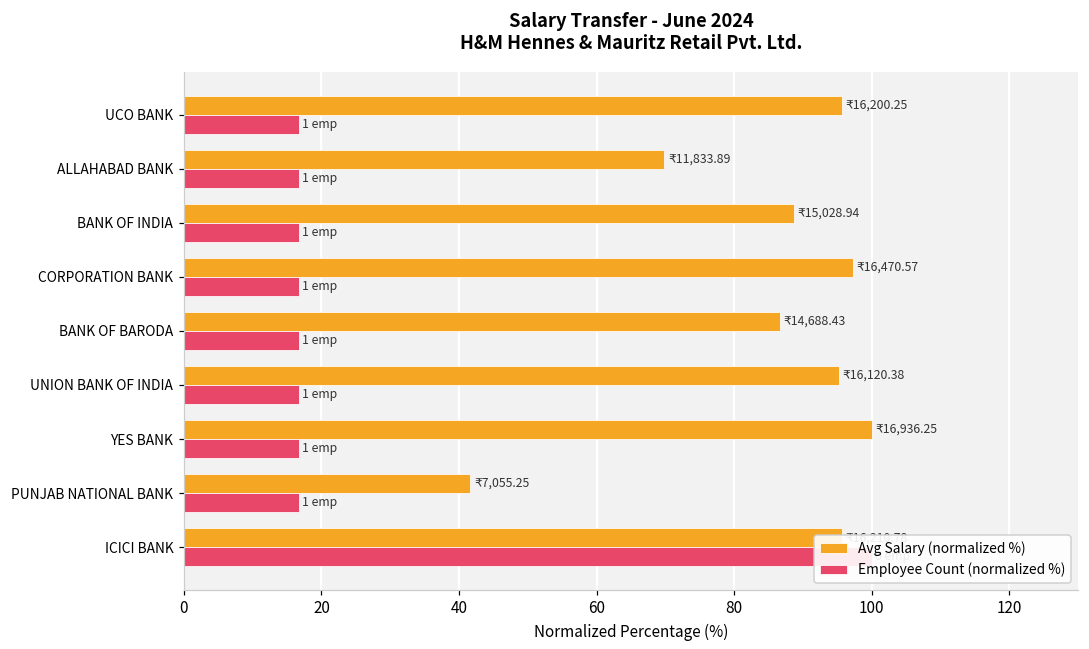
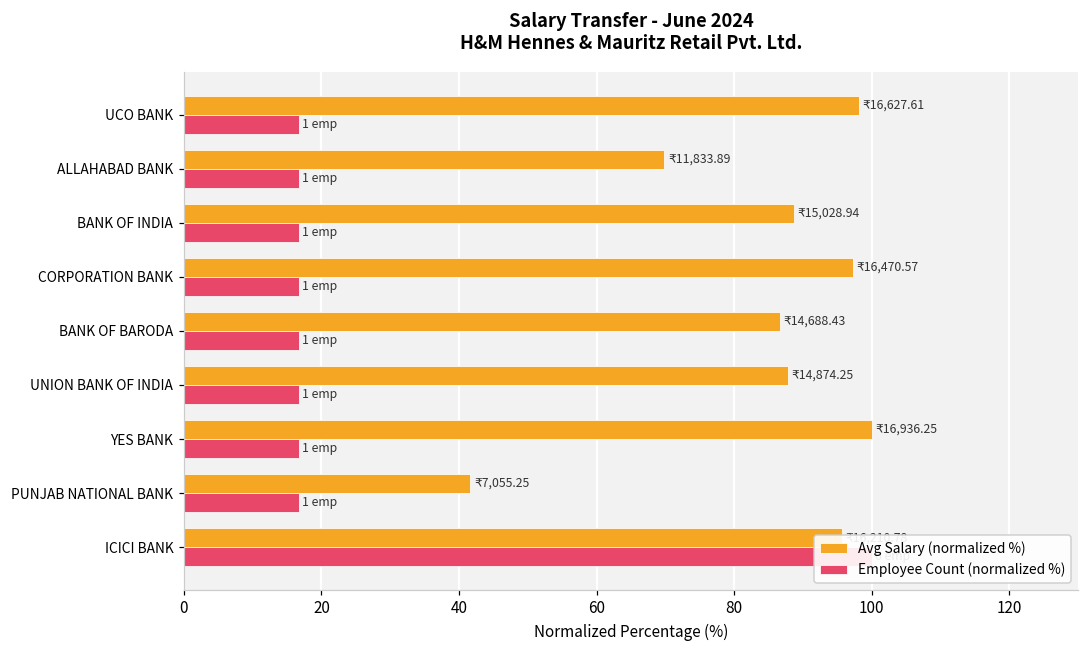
  {
    "Avg Salary (normalized %)": {
-     "UCO BANK": "16,200.25",
-     "UNION BANK OF INDIA": "16,120.38"
+     "UCO BANK": "16,627.61",
+     "UNION BANK OF INDIA": "14,874.25"
    }
  }
